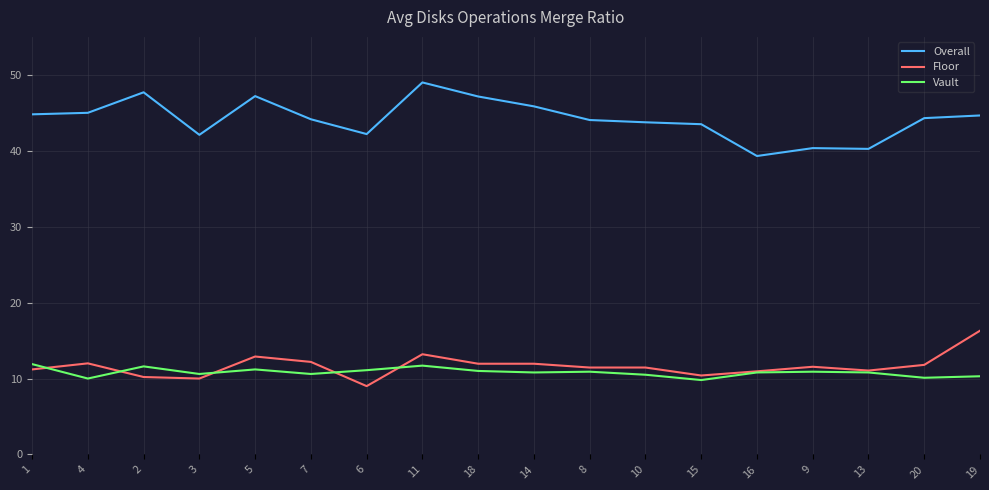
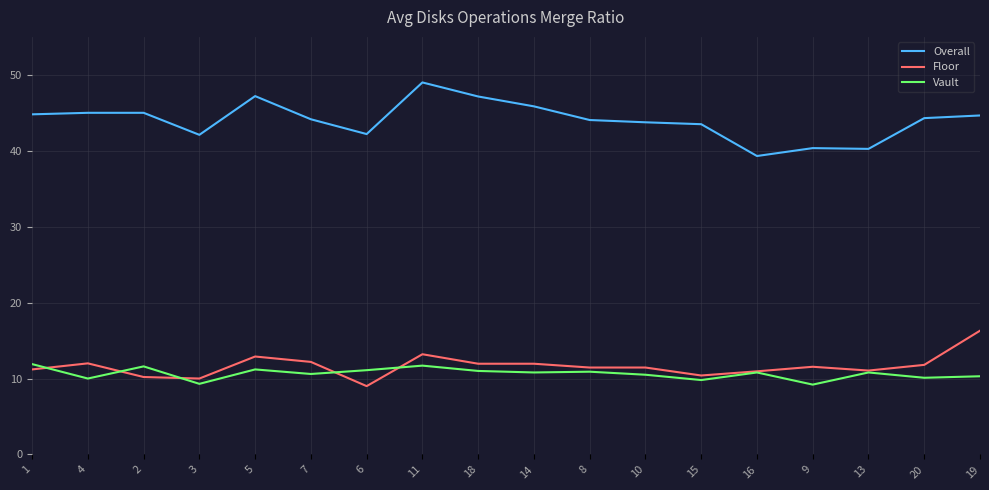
  {
    "Overall": {
      "1": 45,
      "4": 45,
-     "2": 48,
+     "2": 45,
      "3": 42,
      "5": 47,
      "7": 44,
      "6": 42,
      "11": 49,
      "18": 47,
      "14": 46,
      "8": 44,
      "10": 44,
      "15": 44,
      "16": 39,
      "9": 40,
      "13": 40,
      "20": 44,
      "19": 45
    },
    "Floor": {
      "1": 11,
      "4": 12,
      "2": 10,
      "3": 10,
      "5": 13,
      "7": 12,
      "6": 9,
      "11": 13,
      "18": 12,
      "14": 12,
      "8": 11,
      "10": 11,
      "15": 10,
      "9": 12,
      "20": 12,
      "19": 16
    },
    "Vault": {
      "1": 12,
      "4": 10,
      "2": 12,
-     "3": 11,
+     "3": 9,
      "5": 11,
      "7": 11,
      "6": 11,
      "11": 12,
      "18": 11,
      "14": 11,
      "8": 11,
      "10": 11,
      "15": 10,
-     "9": 11,
+     "9": 9,
      "20": 10,
      "19": 10
    }
  }
